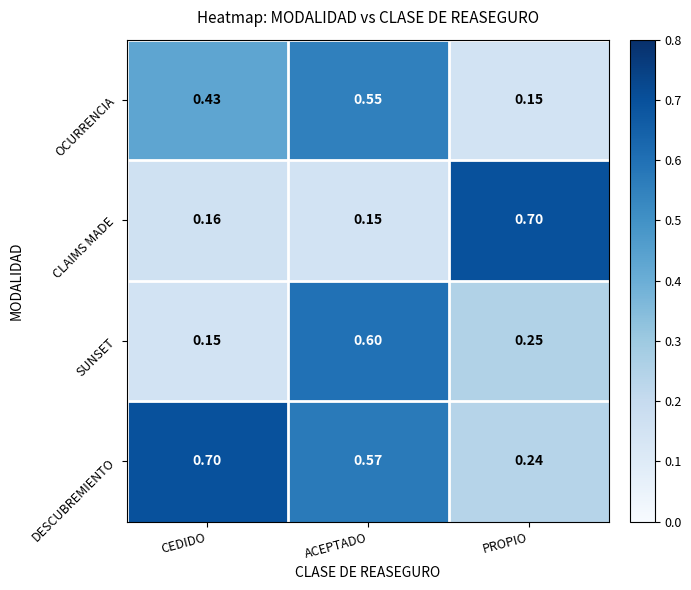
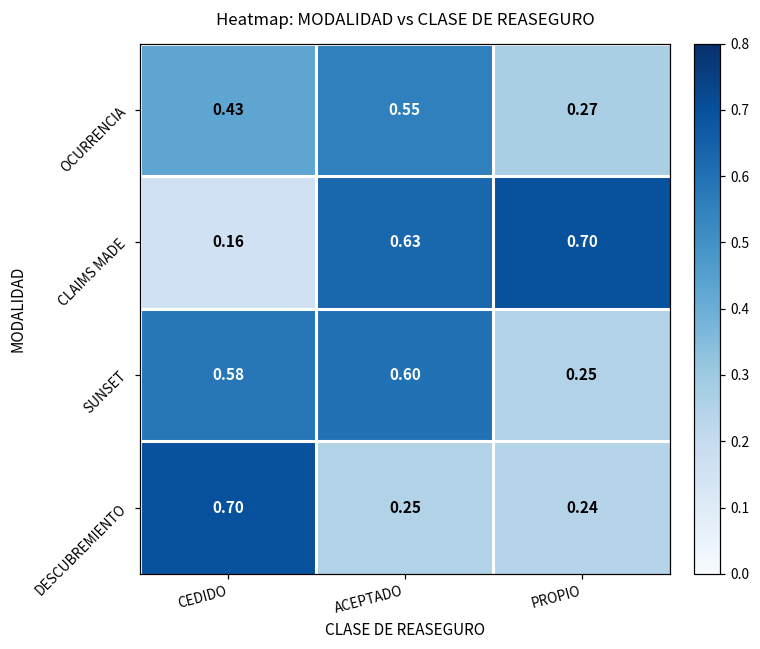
  {
    "OCURRENCIA": {
      "CEDIDO": 0.43,
      "ACEPTADO": 0.55,
-     "PROPIO": 0.15
+     "PROPIO": 0.27
    },
    "CLAIMS MADE": {
      "CEDIDO": 0.16,
-     "ACEPTADO": 0.15,
+     "ACEPTADO": 0.63,
      "PROPIO": 0.70
    },
    "SUNSET": {
-     "CEDIDO": 0.15,
+     "CEDIDO": 0.58,
      "ACEPTADO": 0.60,
      "PROPIO": 0.25
    },
    "DESCUBREMIENTO": {
      "CEDIDO": 0.70,
-     "ACEPTADO": 0.57,
+     "ACEPTADO": 0.25,
      "PROPIO": 0.24
    }
  }
